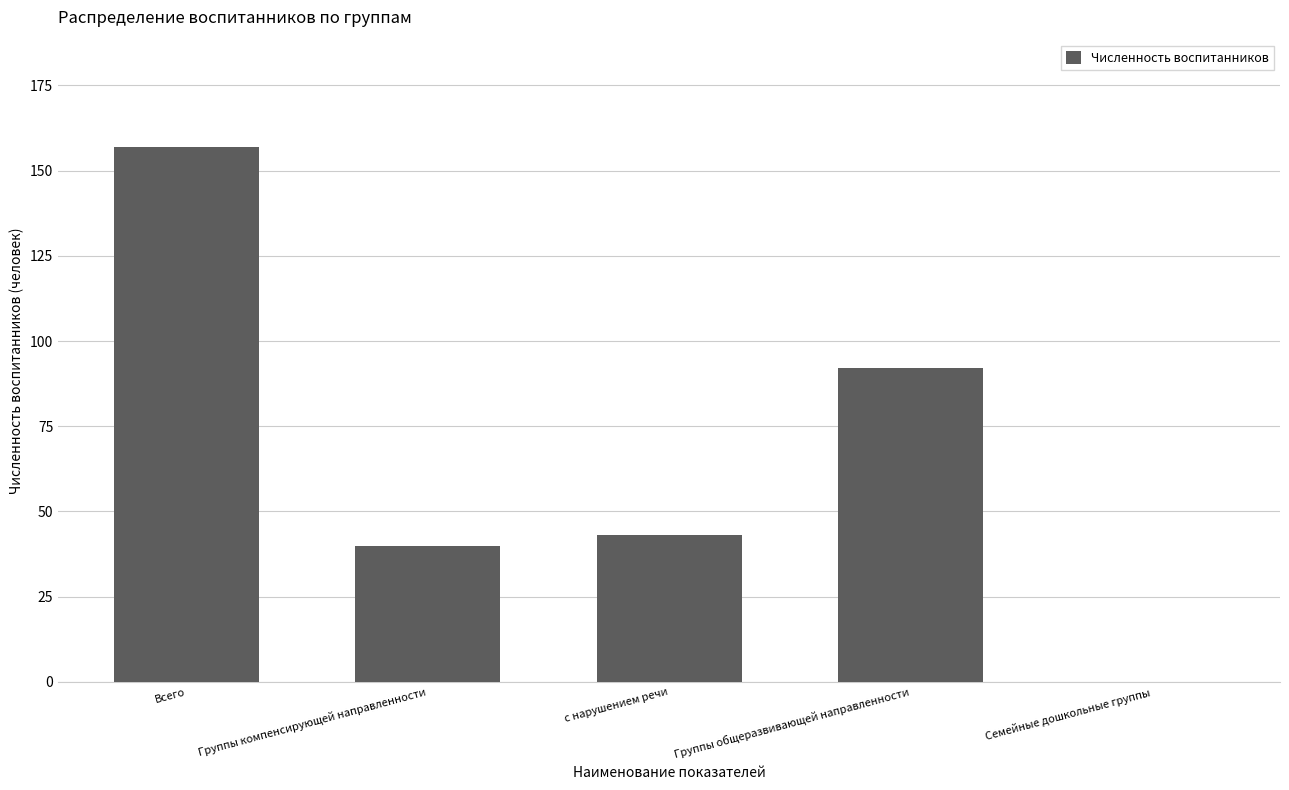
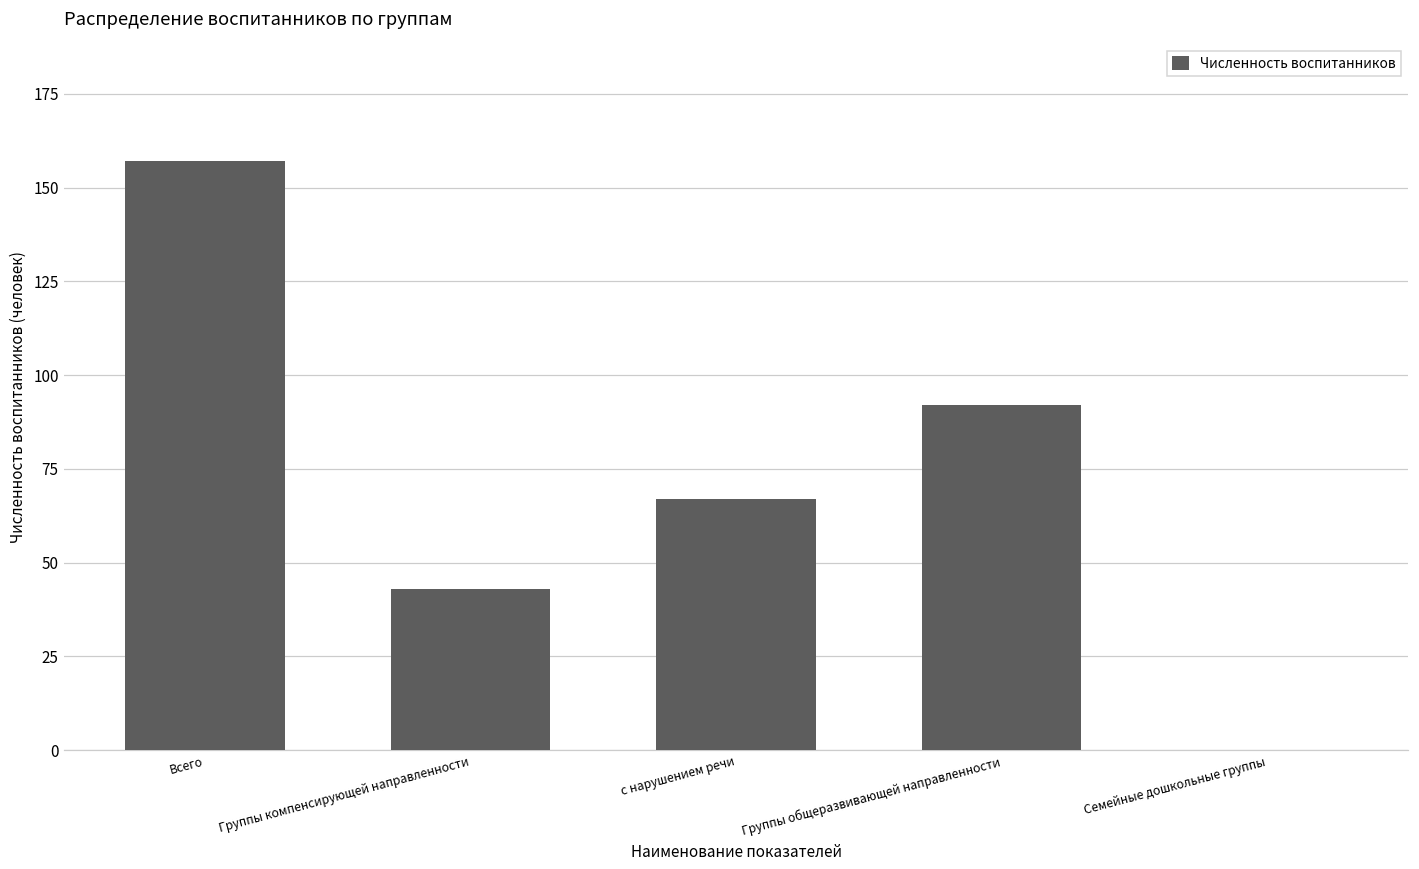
  {
    "Всего": 157,
-   "Группы компенсирующей направленности": 40,
-   "с нарушением речи": 43,
+   "Группы компенсирующей направленности": 43,
+   "с нарушением речи": 67,
    "Группы общеразвивающей направленности": 92,
    "Семейные дошкольные группы": 0
  }
